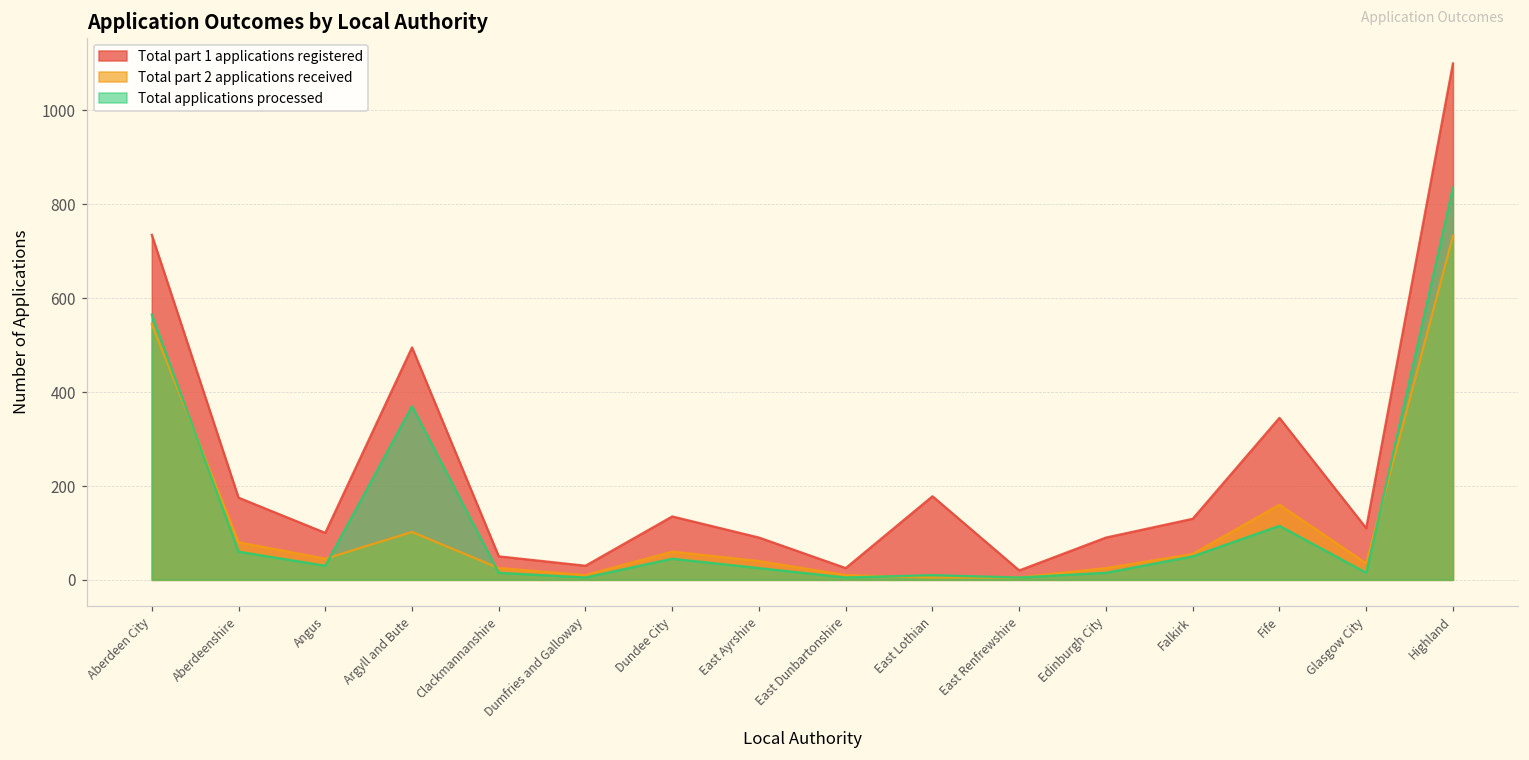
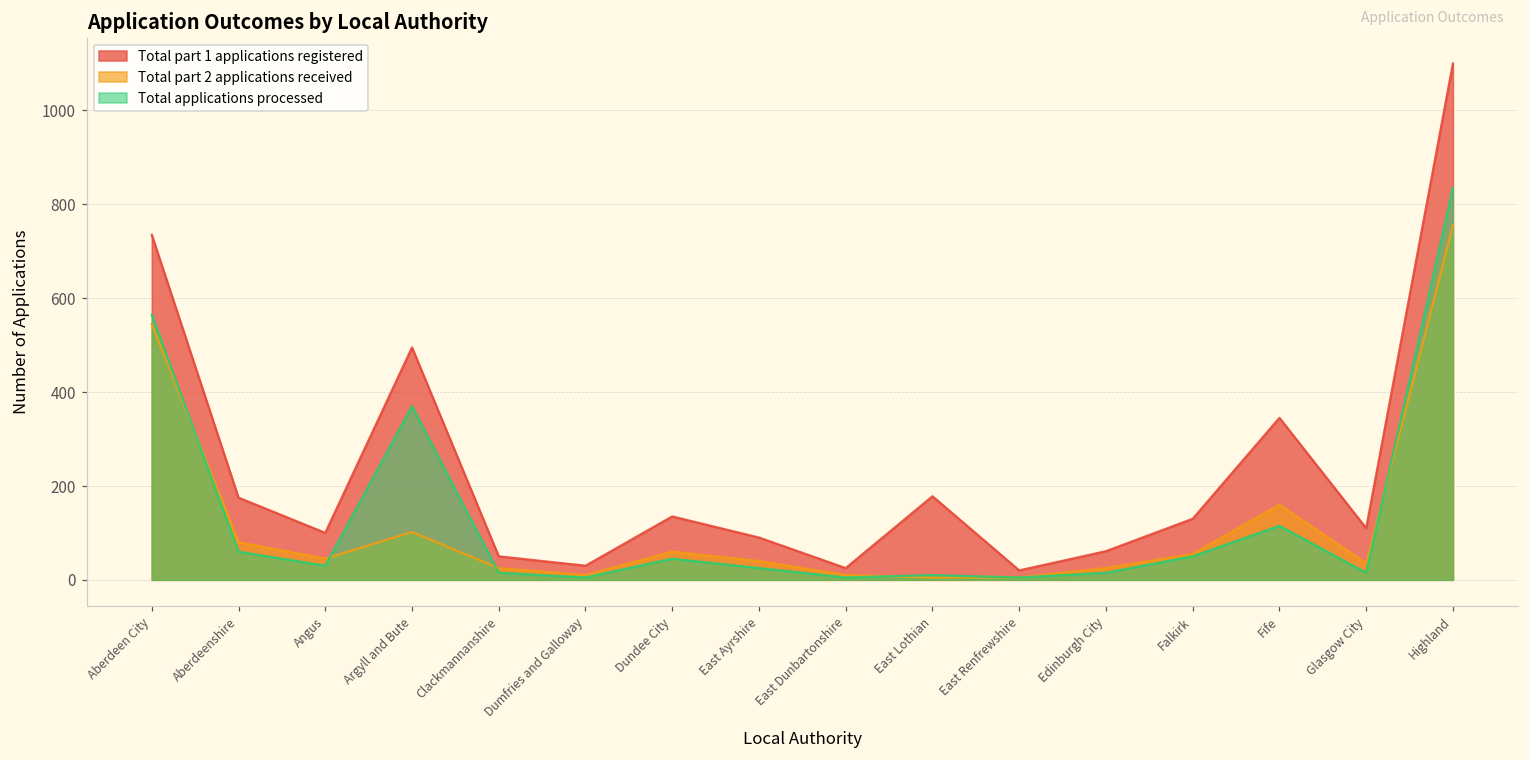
  {
    "Total part 1 applications registered": {
      "Aberdeen City": 740,
      "Aberdeenshire": 180,
      "Angus": 100,
      "Argyll and Bute": 500,
      "Clackmannanshire": 50,
      "Dumfries and Galloway": 30,
      "Dundee City": 140,
      "East Ayrshire": 90,
      "East Dunbartonshire": 30,
      "East Lothian": 180,
      "East Renfrewshire": 20,
-     "Edinburgh City": 90,
+     "Edinburgh City": 60,
      "Falkirk": 130,
      "Fife": 350,
      "Glasgow City": 110,
      "Highland": 1100
    },
    "Total part 2 applications received": {
      "Aberdeen City": 550,
      "Aberdeenshire": 80,
      "Angus": 50,
      "Argyll and Bute": 100,
      "Clackmannanshire": 30,
      "Dundee City": 60,
      "East Ayrshire": 40,
      "Edinburgh City": 30,
      "Fife": 160,
      "Glasgow City": 40,
-     "Highland": 730
+     "Highland": 760
    },
    "Total applications processed": {
      "Aberdeen City": 570,
      "Aberdeenshire": 60,
      "Angus": 30,
      "Argyll and Bute": 370,
      "Clackmannanshire": 20,
      "Dundee City": 50,
      "East Ayrshire": 30,
      "Edinburgh City": 20,
      "Fife": 120,
      "Glasgow City": 20,
      "Highland": 840
    }
  }
